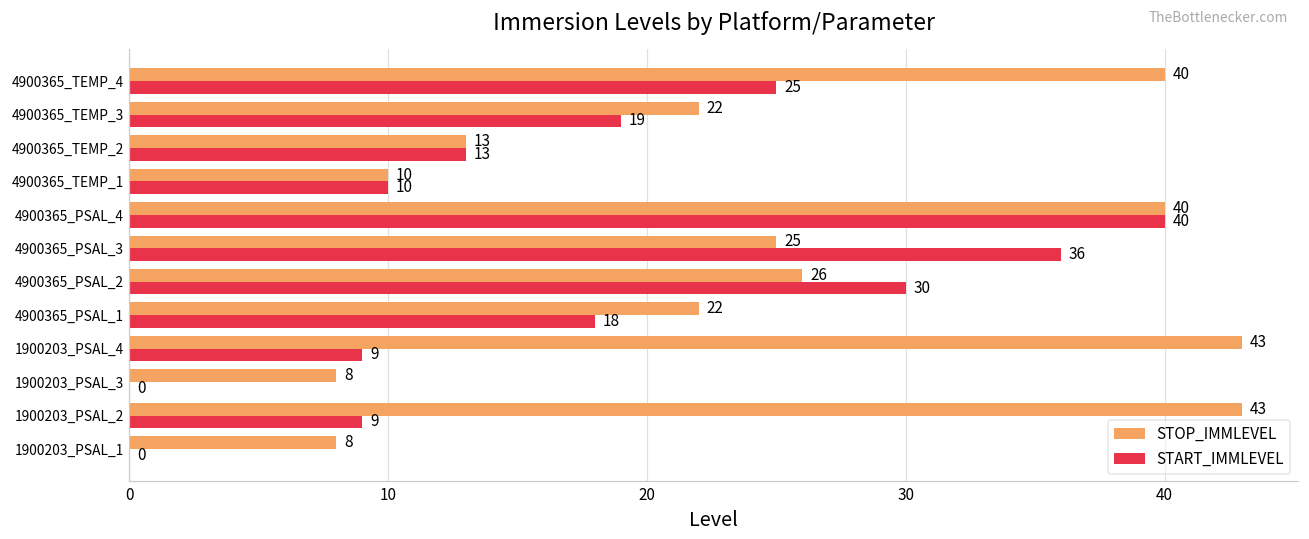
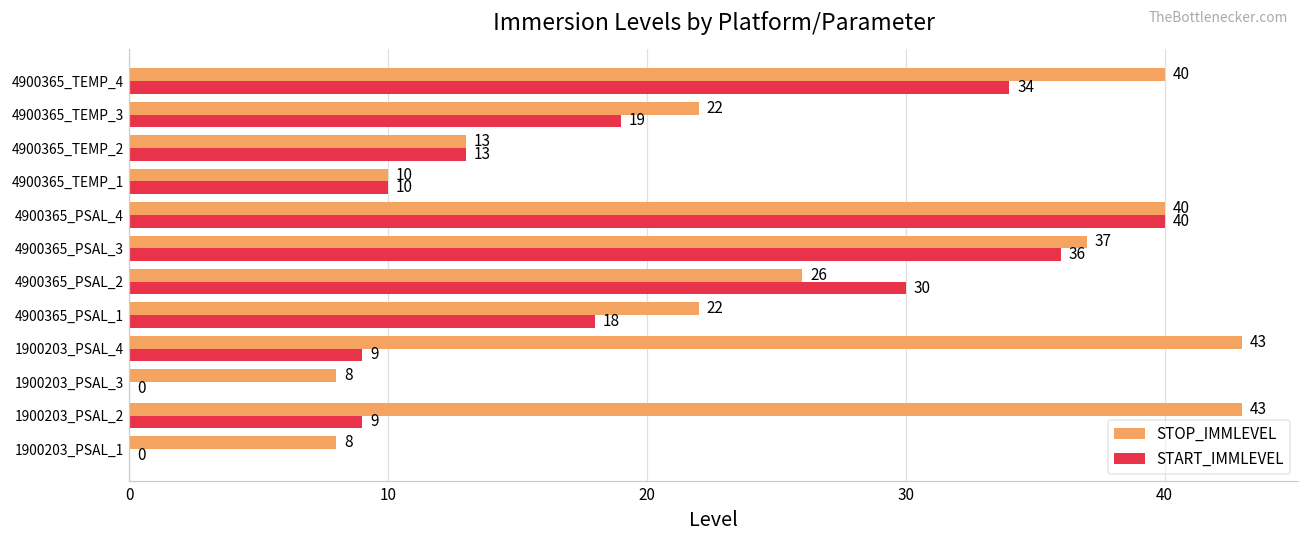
  {
    "STOP_IMMLEVEL": {
      "4900365_TEMP_4": 40,
      "4900365_TEMP_3": 22,
-     "4900365_PSAL_3": 25,
+     "4900365_PSAL_3": 37,
      "4900365_PSAL_2": 26,
      "4900365_PSAL_1": 22,
      "1900203_PSAL_4": 43,
      "1900203_PSAL_3": 8,
      "1900203_PSAL_2": 43,
      "1900203_PSAL_1": 8
    },
    "START_IMMLEVEL": {
-     "4900365_TEMP_4": 25,
+     "4900365_TEMP_4": 34,
      "4900365_TEMP_3": 19,
      "4900365_PSAL_3": 36,
      "4900365_PSAL_2": 30,
      "4900365_PSAL_1": 18,
      "1900203_PSAL_4": 9,
      "1900203_PSAL_3": 0,
      "1900203_PSAL_2": 9,
      "1900203_PSAL_1": 0
    }
  }
